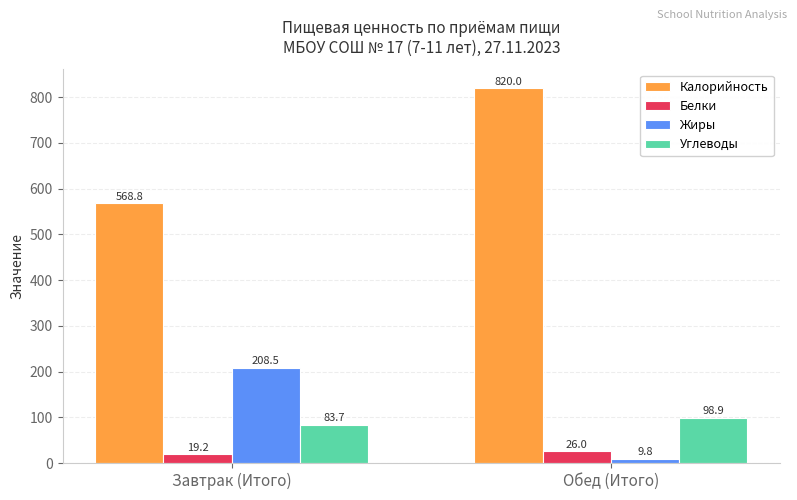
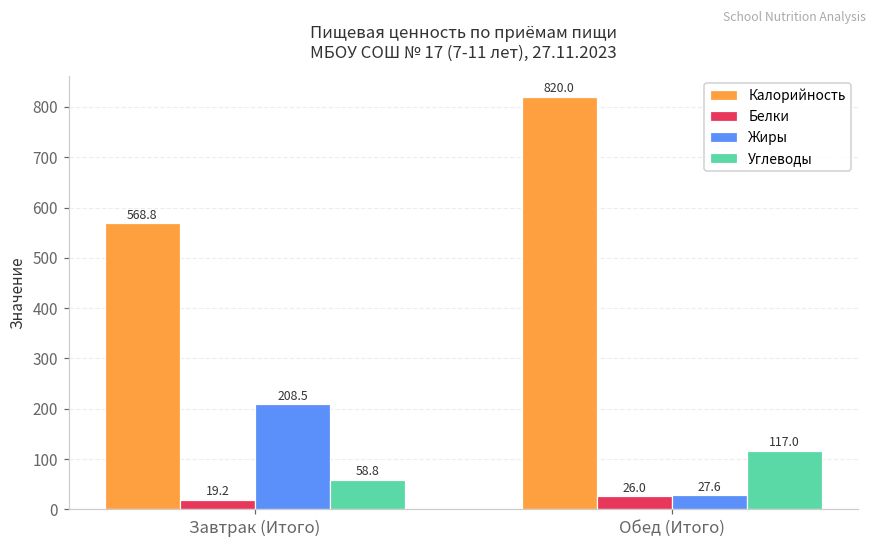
  {
    "Калорийность": {
      "Завтрак (Итого)": 568.8,
      "Обед (Итого)": 820.0
    },
    "Белки": {
      "Завтрак (Итого)": 19.2,
      "Обед (Итого)": 26.0
    },
    "Жиры": {
      "Завтрак (Итого)": 208.5,
-     "Обед (Итого)": 9.8
+     "Обед (Итого)": 27.6
    },
    "Углеводы": {
-     "Завтрак (Итого)": 83.7,
-     "Обед (Итого)": 98.9
+     "Завтрак (Итого)": 58.8,
+     "Обед (Итого)": 117.0
    }
  }
